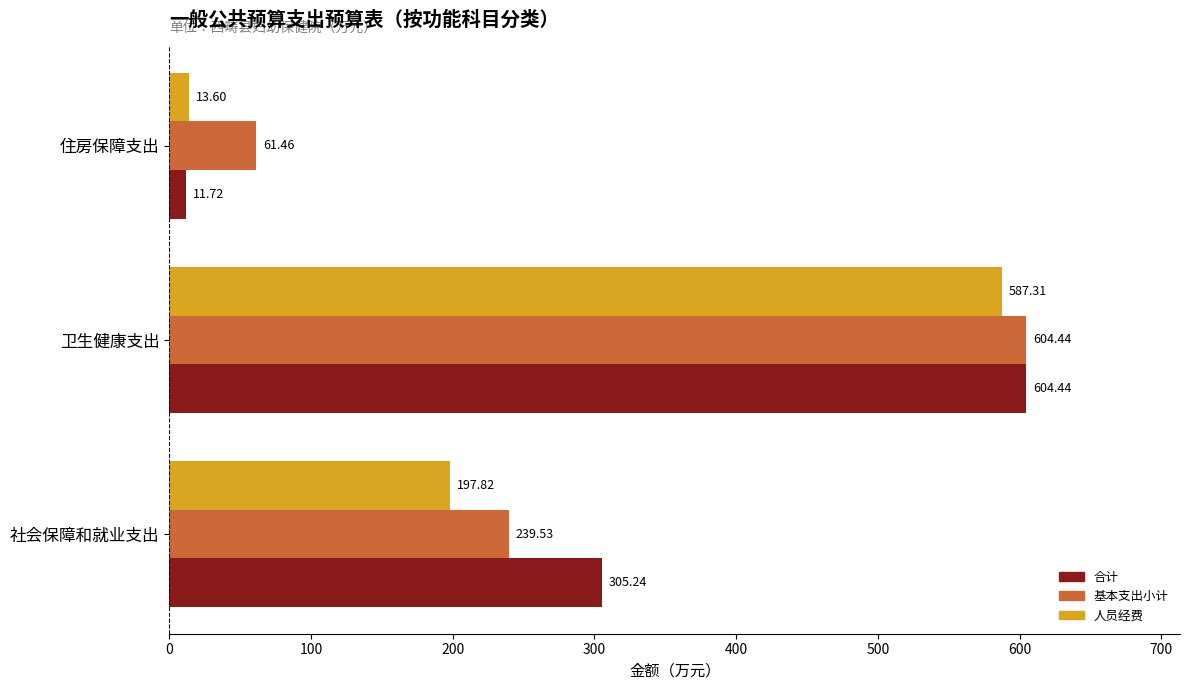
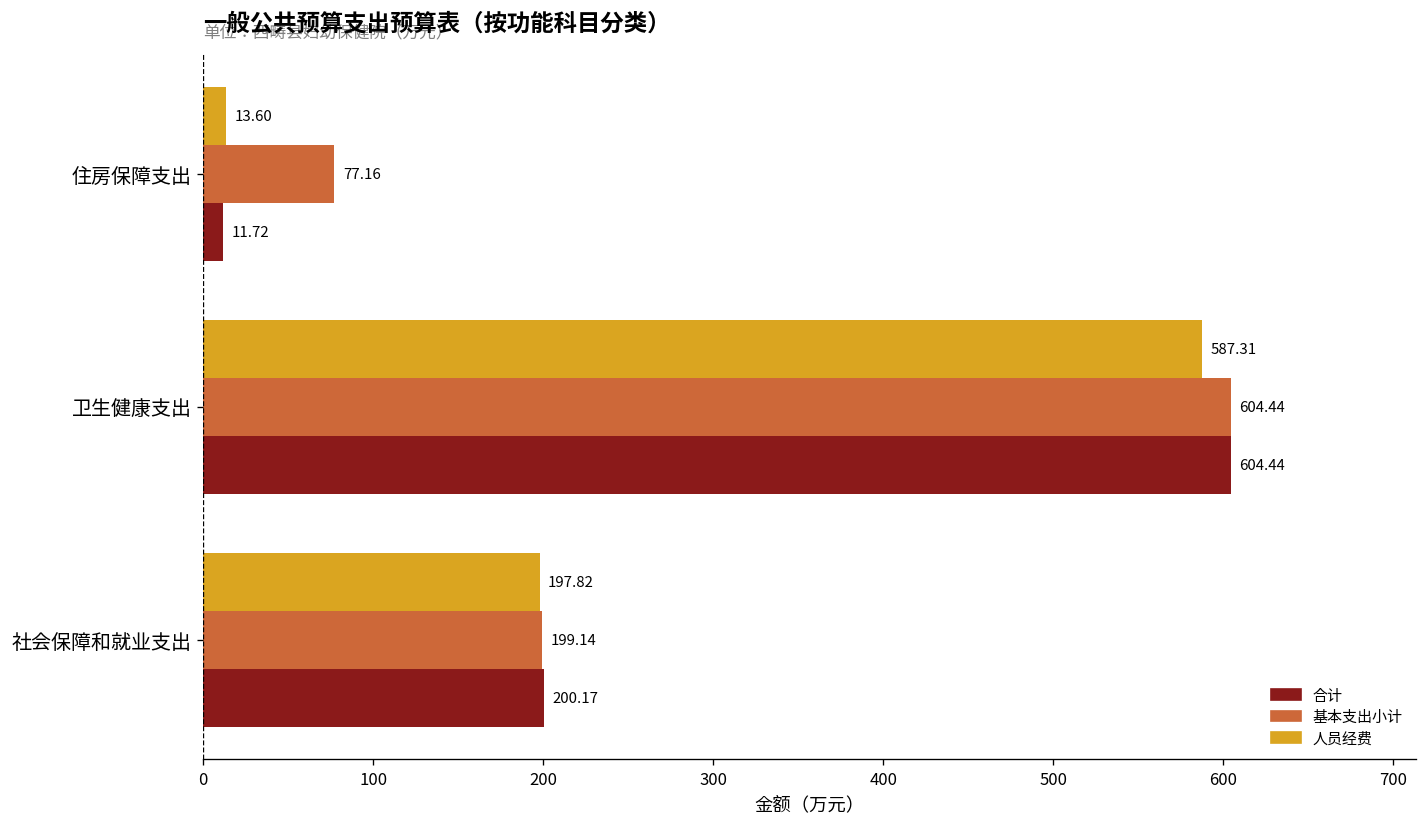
  {
    "合计": {
      "住房保障支出": 11.72,
      "卫生健康支出": 604.44,
-     "社会保障和就业支出": 305.24
+     "社会保障和就业支出": 200.17
    },
    "基本支出小计": {
-     "住房保障支出": 61.46,
+     "住房保障支出": 77.16,
      "卫生健康支出": 604.44,
-     "社会保障和就业支出": 239.53
+     "社会保障和就业支出": 199.14
    },
    "人员经费": {
      "住房保障支出": 13.60,
      "卫生健康支出": 587.31,
      "社会保障和就业支出": 197.82
    }
  }
